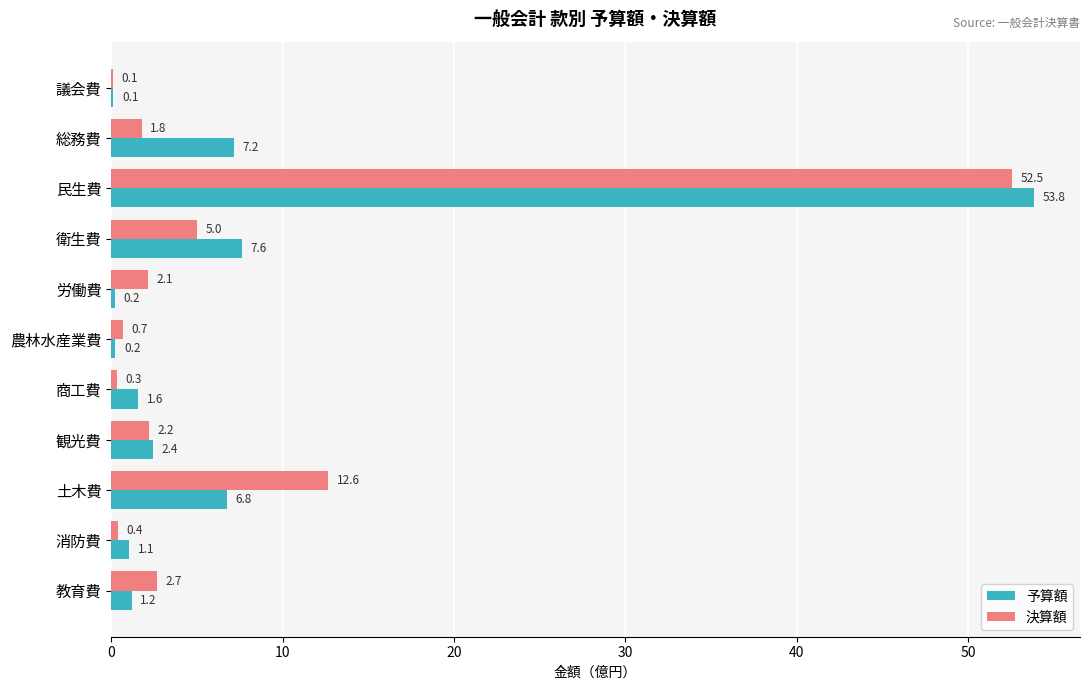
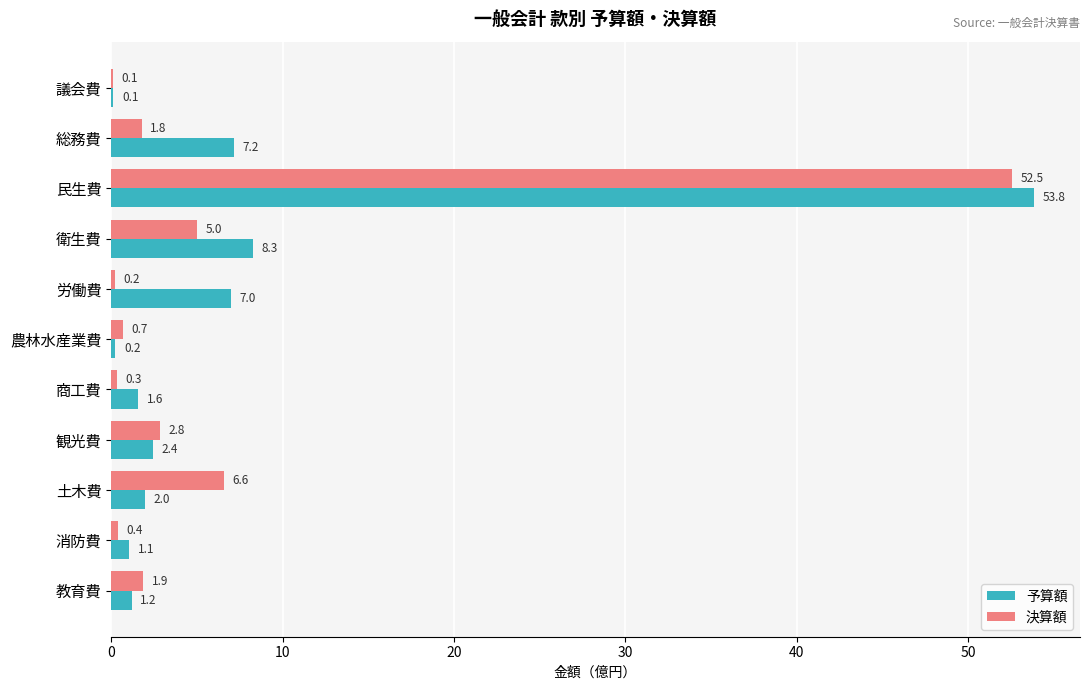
  {
    "予算額": {
      "議会費": 0.1,
      "総務費": 7.2,
      "民生費": 53.8,
-     "衛生費": 7.6,
-     "労働費": 0.2,
+     "衛生費": 8.3,
+     "労働費": 7.0,
      "農林水産業費": 0.2,
      "商工費": 1.6,
      "観光費": 2.4,
-     "土木費": 6.8,
+     "土木費": 2.0,
      "消防費": 1.1,
      "教育費": 1.2
    },
    "決算額": {
      "議会費": 0.1,
      "総務費": 1.8,
      "民生費": 52.5,
      "衛生費": 5.0,
-     "労働費": 2.1,
+     "労働費": 0.2,
      "農林水産業費": 0.7,
      "商工費": 0.3,
-     "観光費": 2.2,
-     "土木費": 12.6,
+     "観光費": 2.8,
+     "土木費": 6.6,
      "消防費": 0.4,
-     "教育費": 2.7
+     "教育費": 1.9
    }
  }
